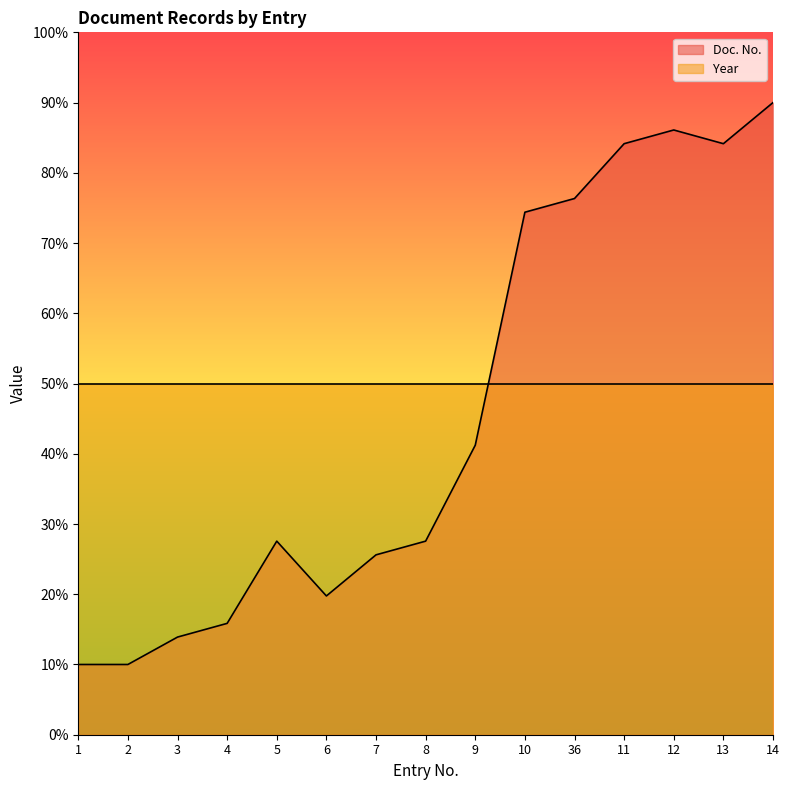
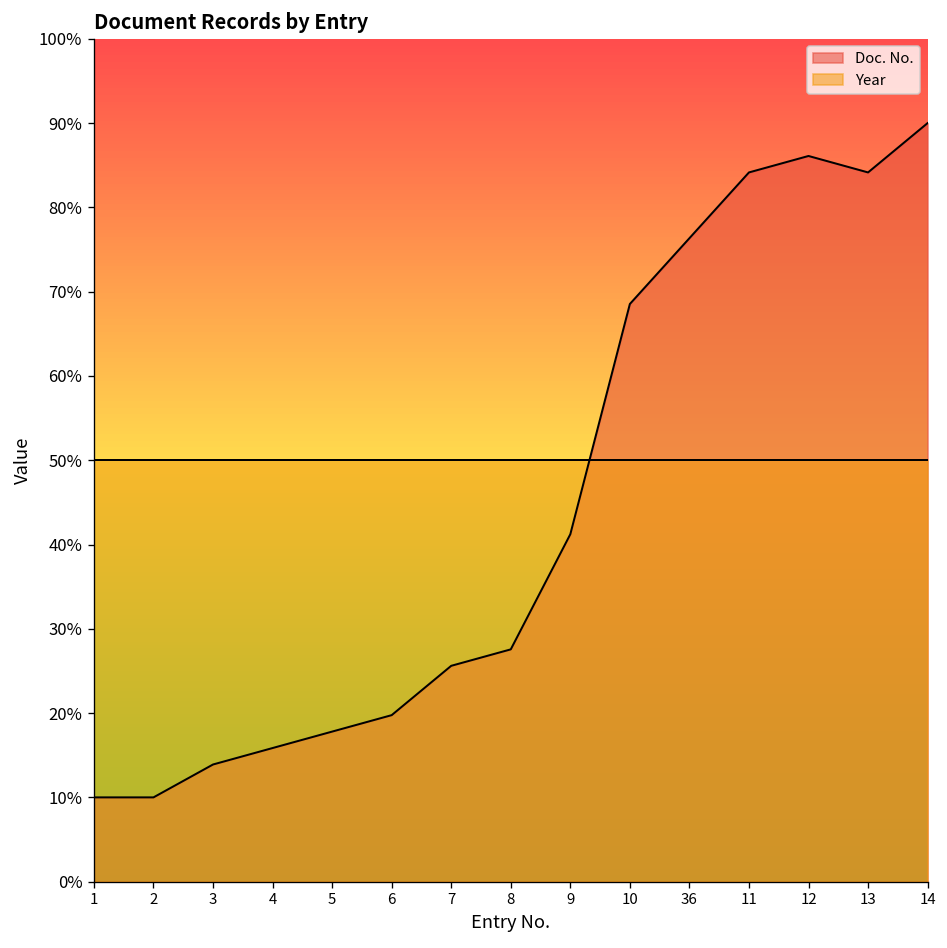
  {
    "Doc. No.": {
      "1": "10%",
      "2": "10%",
      "3": "14%",
      "4": "16%",
-     "5": "28%",
+     "5": "18%",
      "6": "20%",
      "7": "26%",
      "8": "28%",
      "9": "41%",
-     "10": "74%",
+     "10": "69%",
      "36": "76%",
      "11": "84%",
      "12": "86%",
      "13": "84%",
      "14": "90%"
    },
    "Year": {
      "1": "50%",
      "2": "50%",
      "3": "50%",
      "4": "50%",
      "5": "50%",
      "6": "50%",
      "7": "50%",
      "8": "50%",
      "9": "50%",
      "10": "50%",
      "36": "50%",
      "11": "50%",
      "12": "50%",
      "13": "50%",
      "14": "50%"
    }
  }
